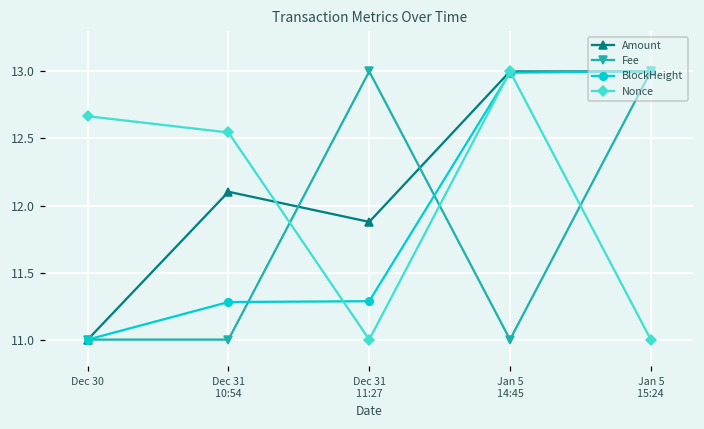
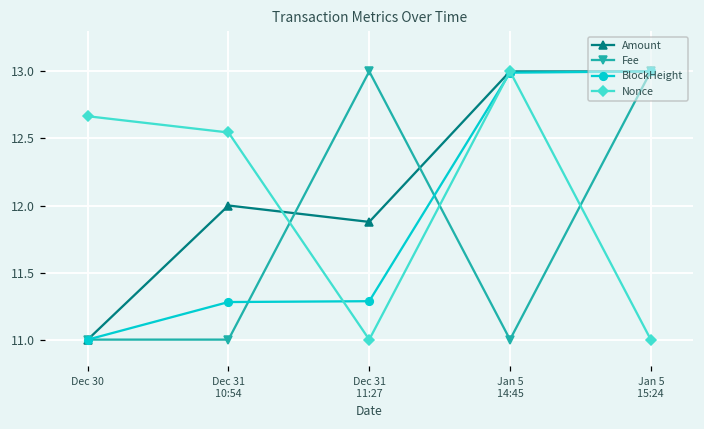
  {
    "Amount": {
-     "Dec 31 10:54": 12.10,
+     "Dec 31 10:54": 12.00,
      "Dec 31 11:27": 11.88
    },
    "Nonce": {
      "Dec 30": 12.67,
      "Dec 31 10:54": 12.54,
      "Dec 31 11:27": 11.00,
      "Jan 5 15:24": 11.00
    }
  }
